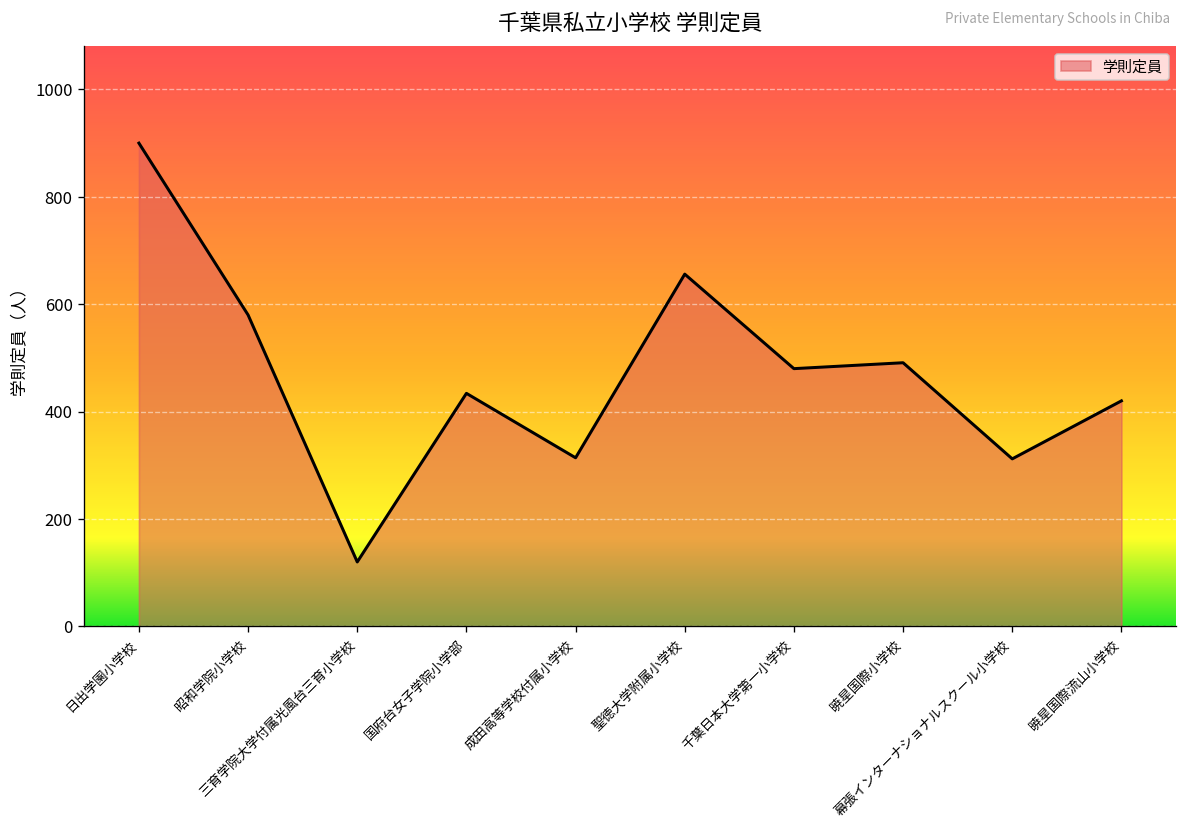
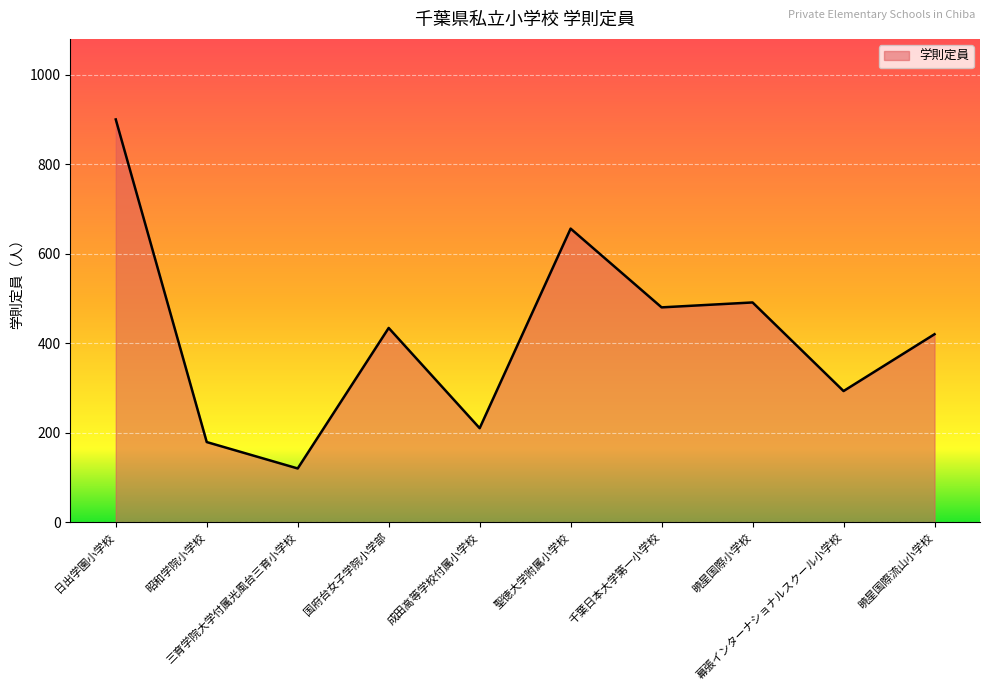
  {
    "日出学園小学校": 900,
-   "昭和学院小学校": 580,
+   "昭和学院小学校": 180,
    "三育学院大学付属光風台三育小学校": 120,
    "国府台女子学院小学部": 430,
-   "成田高等学校付属小学校": 310,
+   "成田高等学校付属小学校": 210,
    "聖徳大学附属小学校": 660,
    "千葉日本大学第一小学校": 480,
    "暁星国際小学校": 490,
-   "幕張インターナショナルスクール小学校": 310,
+   "幕張インターナショナルスクール小学校": 290,
    "暁星国際流山小学校": 420
  }
